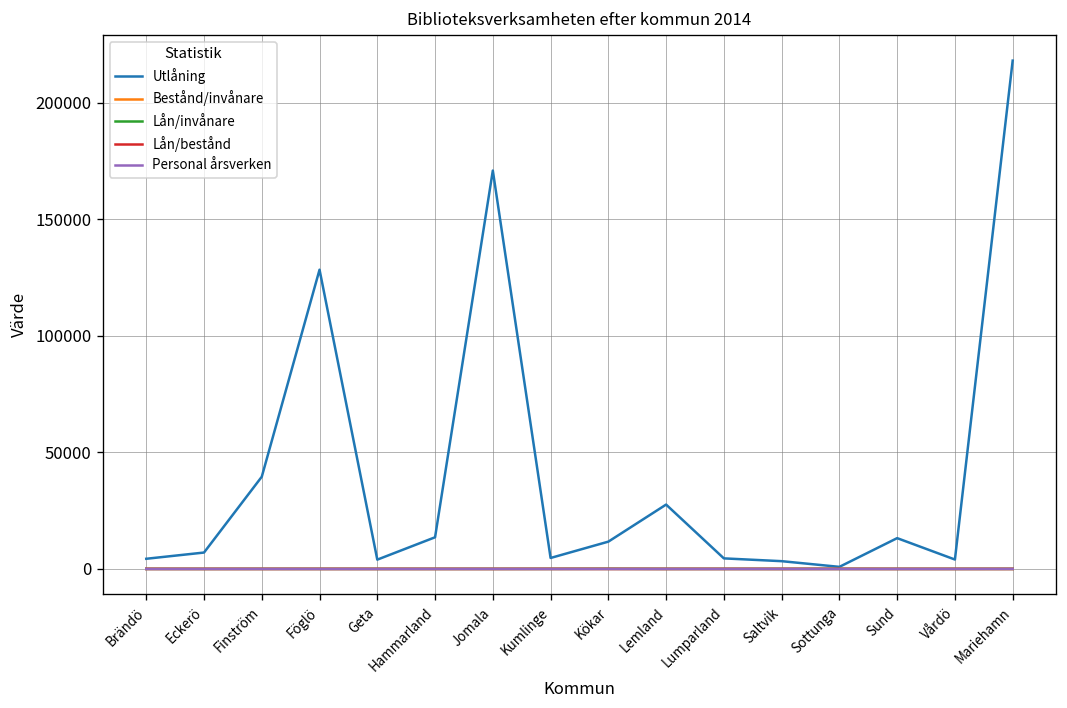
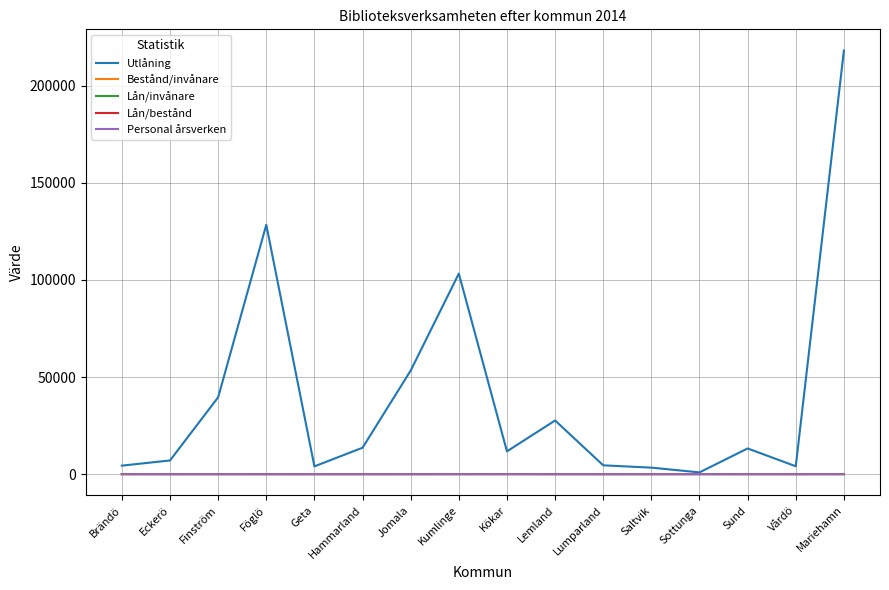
  {
    "Utlåning": {
      "Brändö": 4000,
      "Eckerö": 7000,
      "Finström": 40000,
      "Föglö": 128000,
      "Geta": 4000,
      "Hammarland": 14000,
-     "Jomala": 171000,
-     "Kumlinge": 5000,
+     "Jomala": 53000,
+     "Kumlinge": 103000,
      "Kökar": 12000,
      "Lemland": 28000,
      "Lumparland": 5000,
      "Saltvik": 3000,
      "Sund": 13000,
      "Vårdö": 4000,
      "Mariehamn": 218000
    },
    "Personal årsverken": {
      "Brändö": 0,
      "Eckerö": 0,
      "Finström": 0,
      "Föglö": 0,
      "Geta": 0,
      "Hammarland": 0,
      "Jomala": 0,
      "Kumlinge": 0,
      "Kökar": 0,
      "Lemland": 0,
      "Lumparland": 0,
      "Saltvik": 0,
      "Sund": 0,
      "Vårdö": 0,
      "Mariehamn": 0
    }
  }
